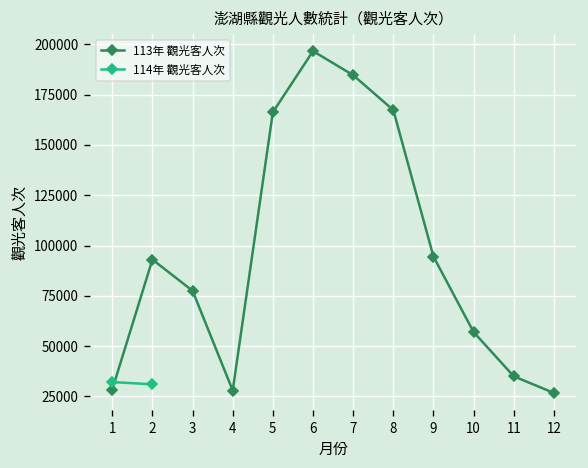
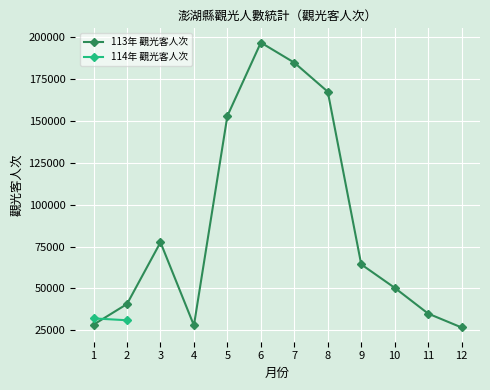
  {
    "113年 觀光客人次": {
      "1": 28000,
-     "2": 93000,
+     "2": 41000,
      "3": 78000,
      "4": 28000,
-     "5": 166000,
+     "5": 153000,
      "6": 197000,
      "7": 185000,
      "8": 167000,
-     "9": 95000,
-     "10": 57000,
+     "9": 64000,
+     "10": 50000,
      "11": 35000,
      "12": 27000
    },
    "114年 觀光客人次": {
      "1": 32000,
      "2": 31000
    }
  }
